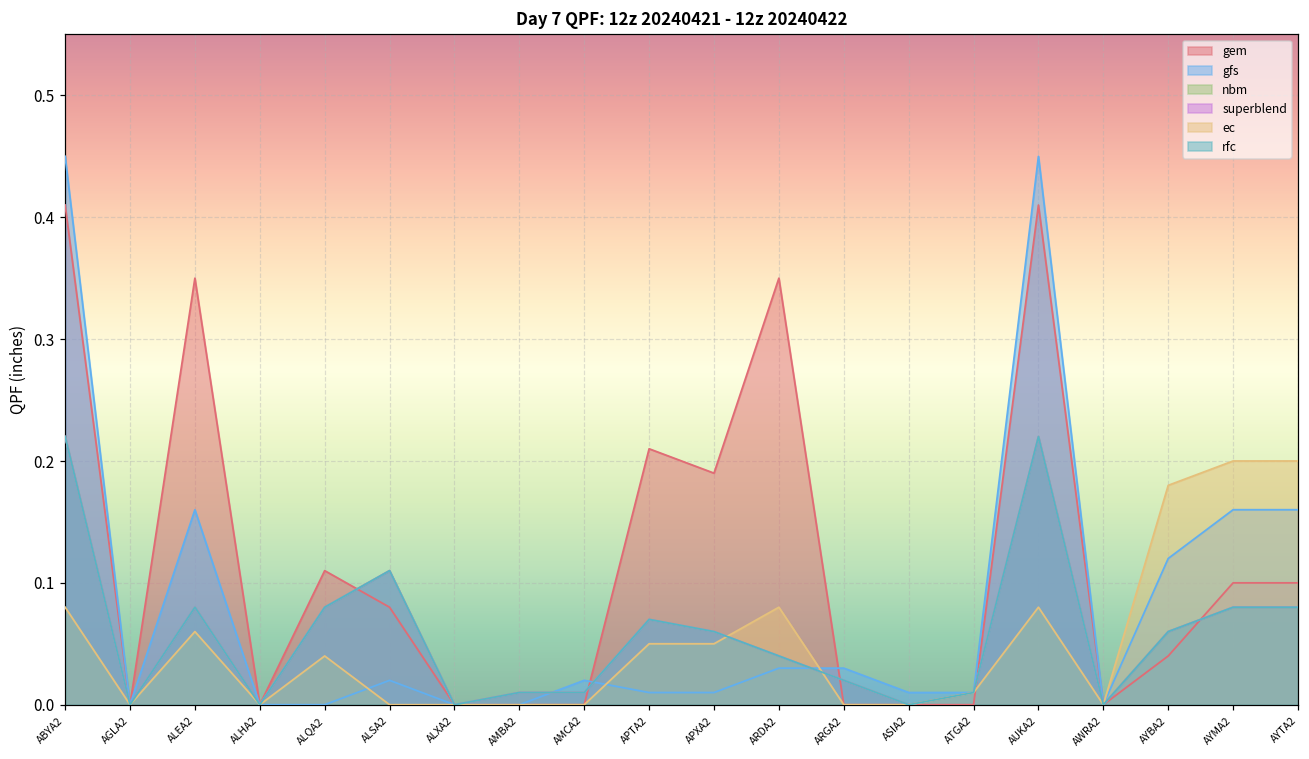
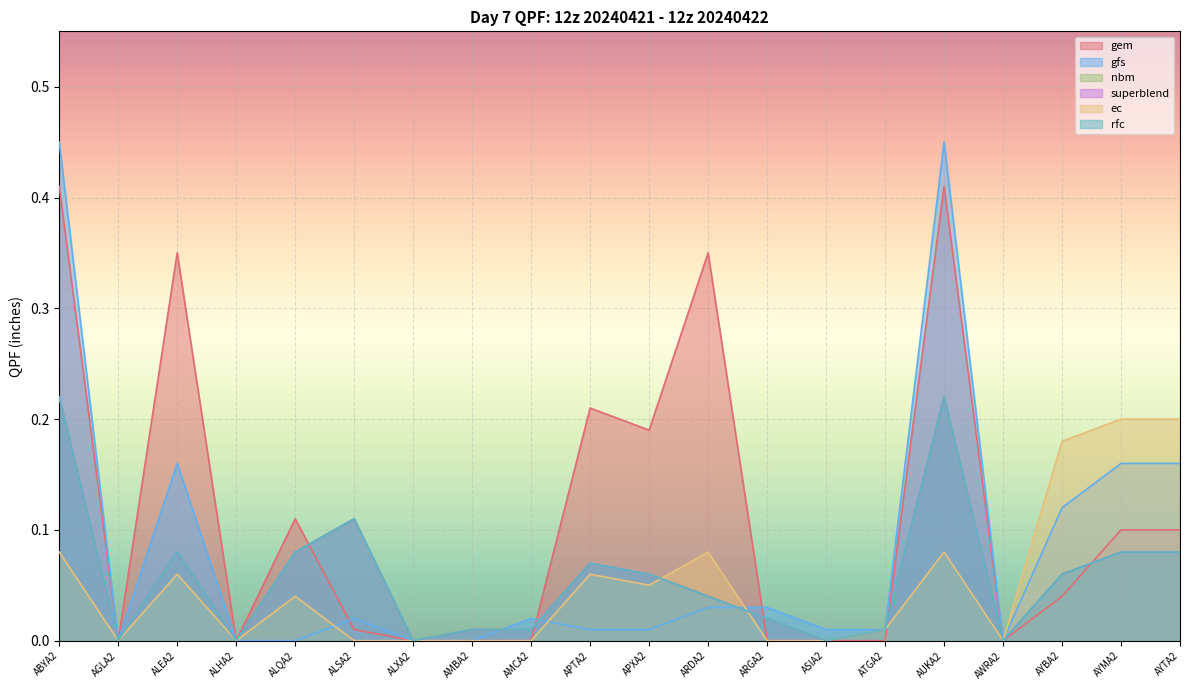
  {
    "gem": {
      "ABYA2": 0.41,
      "ALEA2": 0.35,
      "ALQA2": 0.11,
-     "ALSA2": 0.08,
+     "ALSA2": 0.01,
      "APTA2": 0.21,
      "APXA2": 0.19,
      "ARDA2": 0.35,
      "ATGA2": 0.00,
      "AUKA2": 0.41,
      "AYBA2": 0.04,
      "AYMA2": 0.10,
      "AYTA2": 0.10
    },
    "ec": {
      "ABYA2": 0.08,
      "ALEA2": 0.06,
      "ALQA2": 0.04,
      "ALSA2": 0.00,
-     "APTA2": 0.05,
+     "APTA2": 0.06,
      "APXA2": 0.05,
      "ARDA2": 0.08,
      "AUKA2": 0.08,
      "AYBA2": 0.18,
      "AYMA2": 0.20,
      "AYTA2": 0.20
    }
  }
